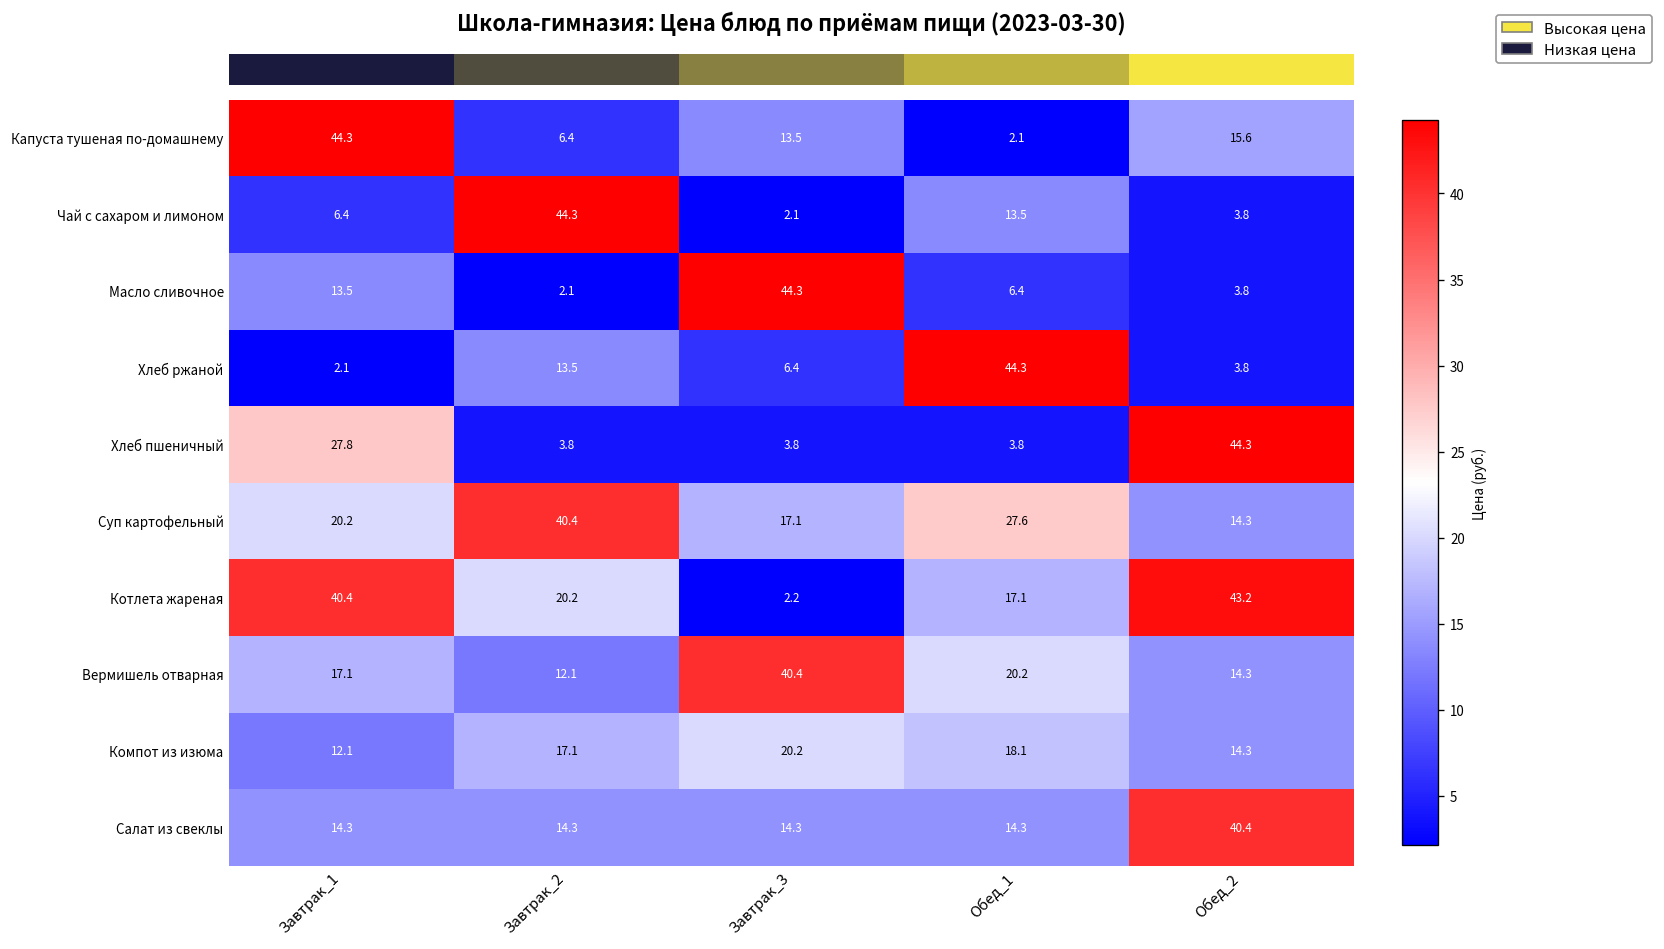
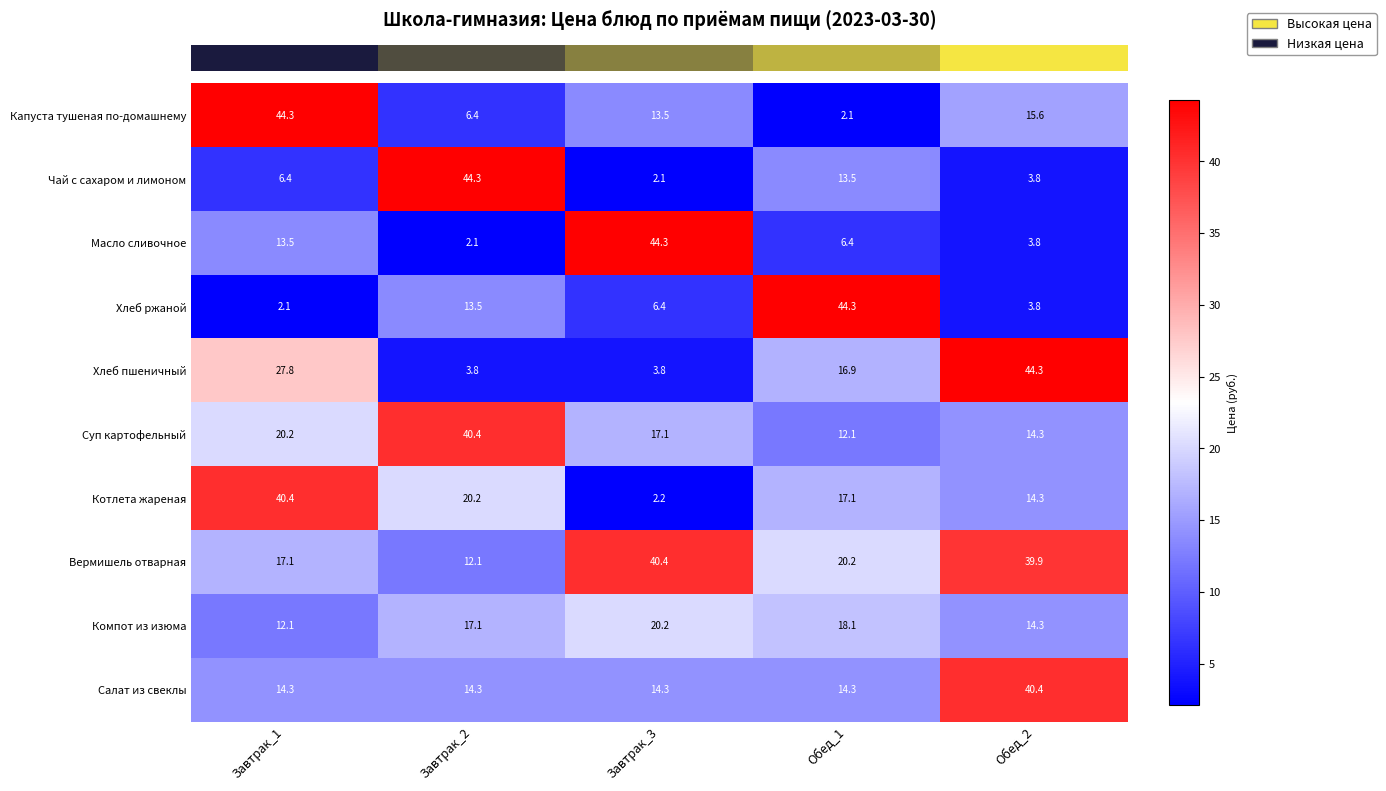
  {
    "Капуста тушеная по-домашнему": {
      "Завтрак_1": 44.3,
      "Завтрак_2": 6.4,
      "Завтрак_3": 13.5,
      "Обед_1": 2.1,
      "Обед_2": 15.6
    },
    "Чай с сахаром и лимоном": {
      "Завтрак_1": 6.4,
      "Завтрак_2": 44.3,
      "Завтрак_3": 2.1,
      "Обед_1": 13.5,
      "Обед_2": 3.8
    },
    "Масло сливочное": {
      "Завтрак_1": 13.5,
      "Завтрак_2": 2.1,
      "Завтрак_3": 44.3,
      "Обед_1": 6.4,
      "Обед_2": 3.8
    },
    "Хлеб ржаной": {
      "Завтрак_1": 2.1,
      "Завтрак_2": 13.5,
      "Завтрак_3": 6.4,
      "Обед_1": 44.3,
      "Обед_2": 3.8
    },
    "Хлеб пшеничный": {
      "Завтрак_1": 27.8,
      "Завтрак_2": 3.8,
      "Завтрак_3": 3.8,
-     "Обед_1": 3.8,
+     "Обед_1": 16.9,
      "Обед_2": 44.3
    },
    "Суп картофельный": {
      "Завтрак_1": 20.2,
      "Завтрак_2": 40.4,
      "Завтрак_3": 17.1,
-     "Обед_1": 27.6,
+     "Обед_1": 12.1,
      "Обед_2": 14.3
    },
    "Котлета жареная": {
      "Завтрак_1": 40.4,
      "Завтрак_2": 20.2,
      "Завтрак_3": 2.2,
      "Обед_1": 17.1,
-     "Обед_2": 43.2
+     "Обед_2": 14.3
    },
    "Вермишель отварная": {
      "Завтрак_1": 17.1,
      "Завтрак_2": 12.1,
      "Завтрак_3": 40.4,
      "Обед_1": 20.2,
-     "Обед_2": 14.3
+     "Обед_2": 39.9
    },
    "Компот из изюма": {
      "Завтрак_1": 12.1,
      "Завтрак_2": 17.1,
      "Завтрак_3": 20.2,
      "Обед_1": 18.1,
      "Обед_2": 14.3
    },
    "Салат из свеклы": {
      "Завтрак_1": 14.3,
      "Завтрак_2": 14.3,
      "Завтрак_3": 14.3,
      "Обед_1": 14.3,
      "Обед_2": 40.4
    }
  }
